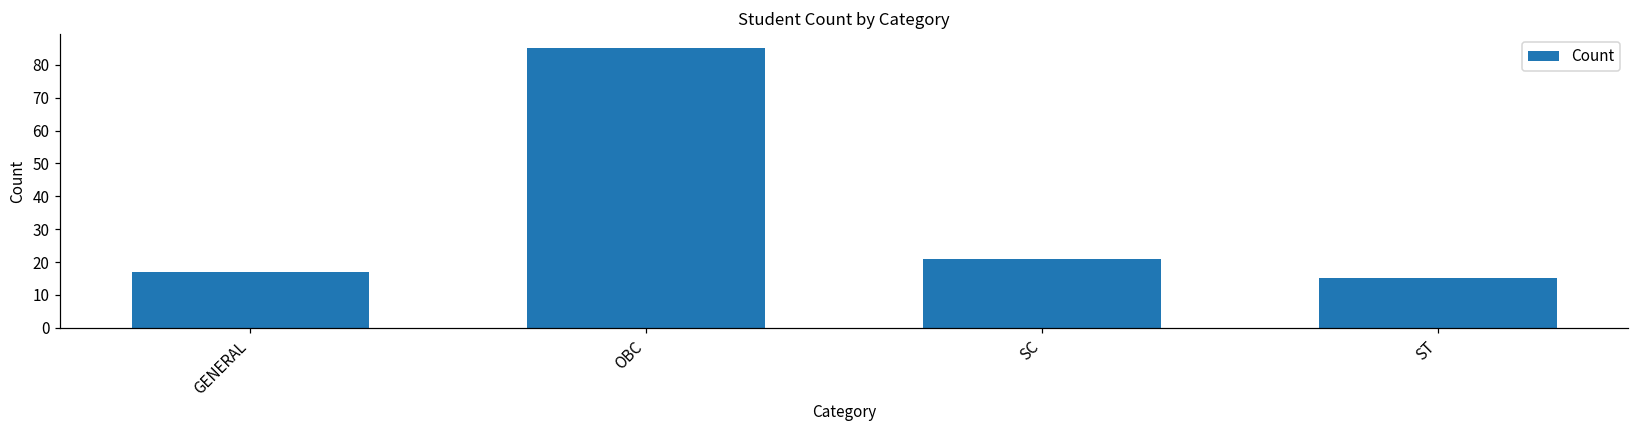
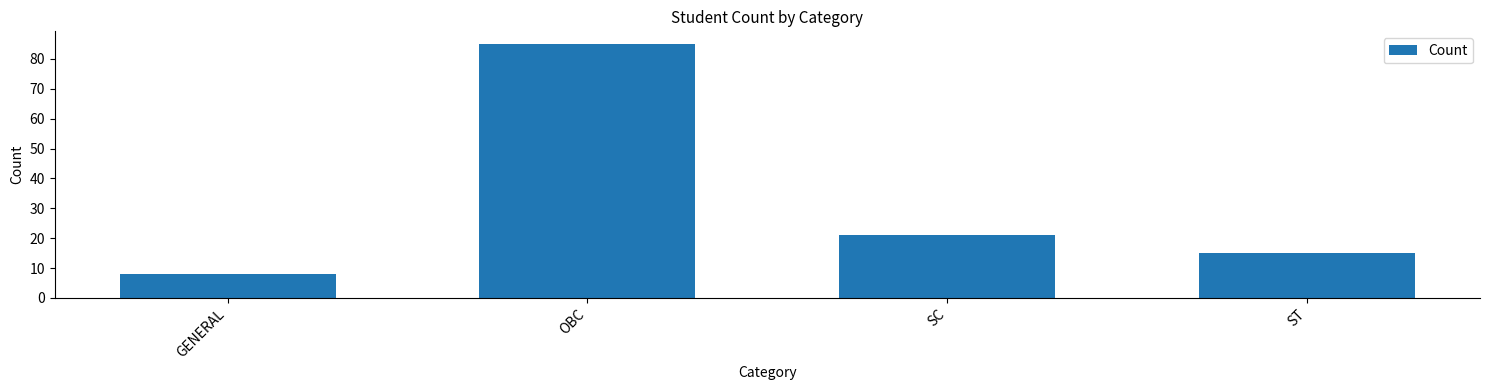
  {
-   "GENERAL": 17,
+   "GENERAL": 8,
    "OBC": 85,
    "SC": 21,
    "ST": 15
  }
